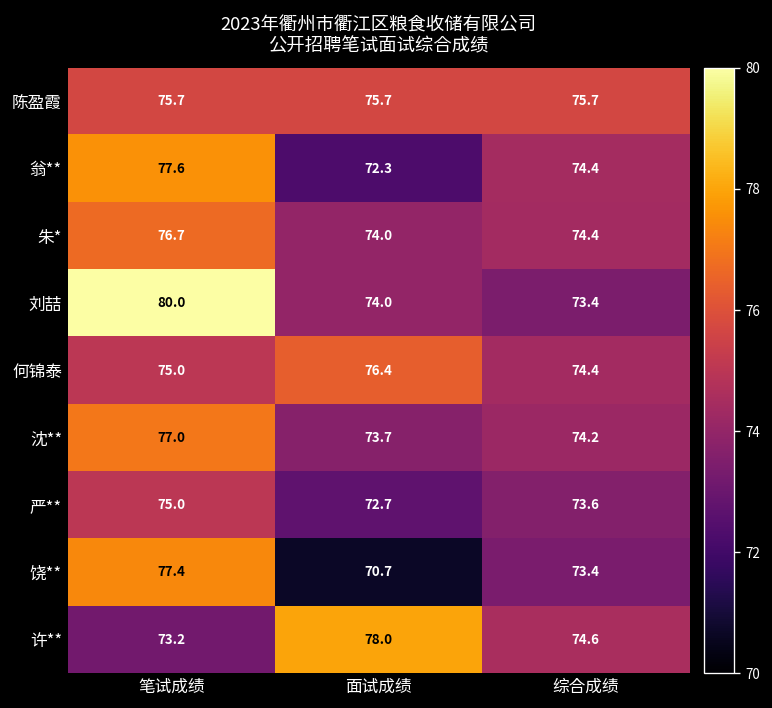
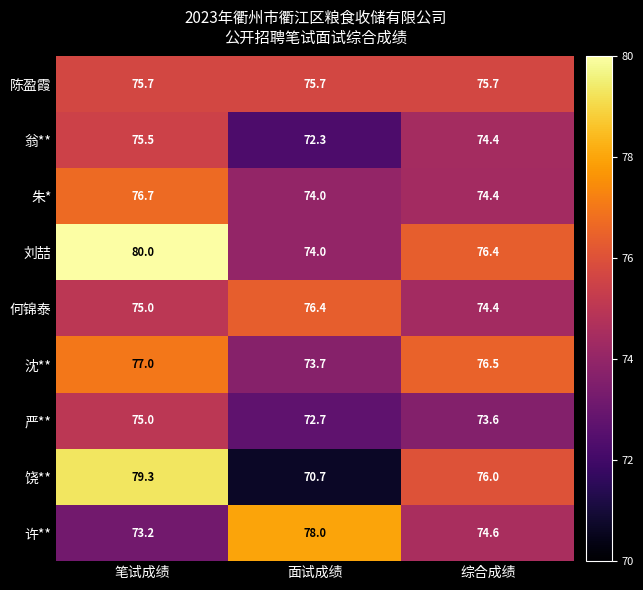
  {
    "陈盈霞": {
      "笔试成绩": 75.7,
      "面试成绩": 75.7,
      "综合成绩": 75.7
    },
    "翁**": {
-     "笔试成绩": 77.6,
+     "笔试成绩": 75.5,
      "面试成绩": 72.3,
      "综合成绩": 74.4
    },
    "朱*": {
      "笔试成绩": 76.7,
      "面试成绩": 74.0,
      "综合成绩": 74.4
    },
    "刘喆": {
      "笔试成绩": 80.0,
      "面试成绩": 74.0,
-     "综合成绩": 73.4
+     "综合成绩": 76.4
    },
    "何锦泰": {
      "笔试成绩": 75.0,
      "面试成绩": 76.4,
      "综合成绩": 74.4
    },
    "沈**": {
      "笔试成绩": 77.0,
      "面试成绩": 73.7,
-     "综合成绩": 74.2
+     "综合成绩": 76.5
    },
    "严**": {
      "笔试成绩": 75.0,
      "面试成绩": 72.7,
      "综合成绩": 73.6
    },
    "饶**": {
-     "笔试成绩": 77.4,
+     "笔试成绩": 79.3,
      "面试成绩": 70.7,
-     "综合成绩": 73.4
+     "综合成绩": 76.0
    },
    "许**": {
      "笔试成绩": 73.2,
      "面试成绩": 78.0,
      "综合成绩": 74.6
    }
  }
